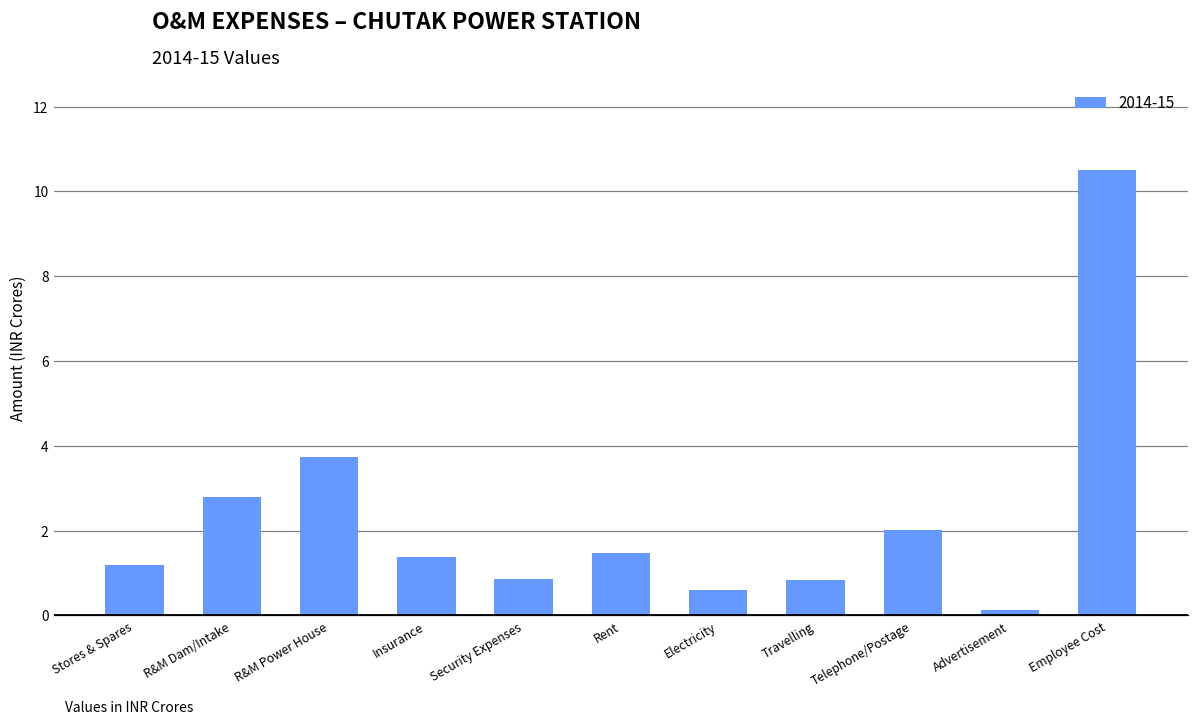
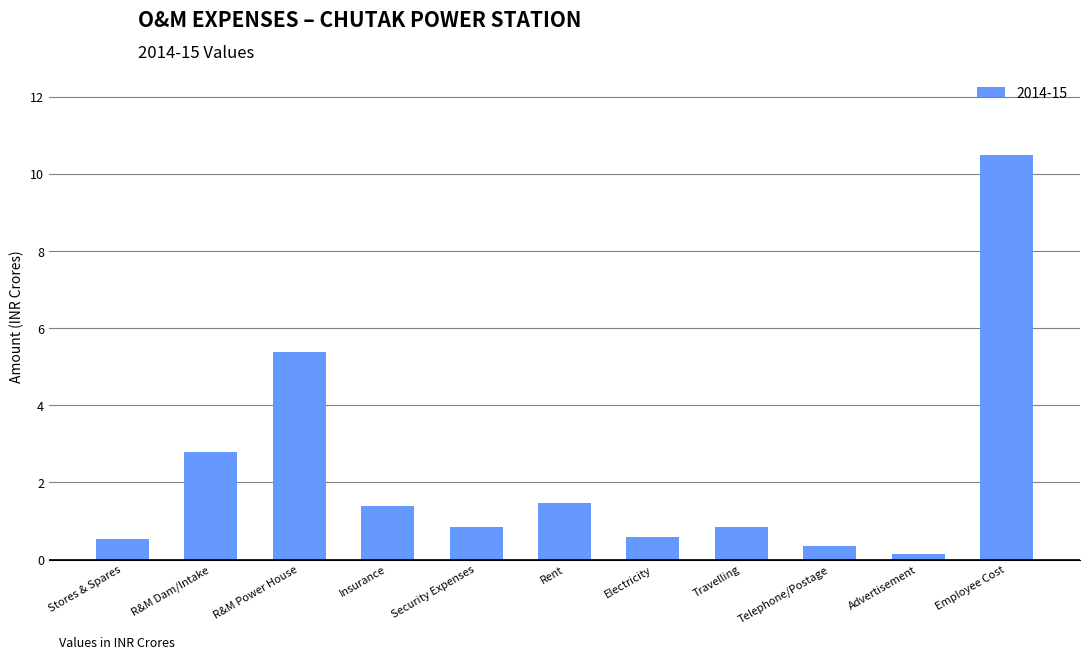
  {
-   "Stores & Spares": 1.2,
+   "Stores & Spares": 0.5,
    "R&M Dam/Intake": 2.8,
-   "R&M Power House": 3.7,
+   "R&M Power House": 5.4,
    "Insurance": 1.4,
    "Security Expenses": 0.9,
    "Rent": 1.5,
    "Electricity": 0.6,
    "Travelling": 0.8,
-   "Telephone/Postage": 2.0,
+   "Telephone/Postage": 0.4,
    "Advertisement": 0.1,
    "Employee Cost": 10.5
  }
